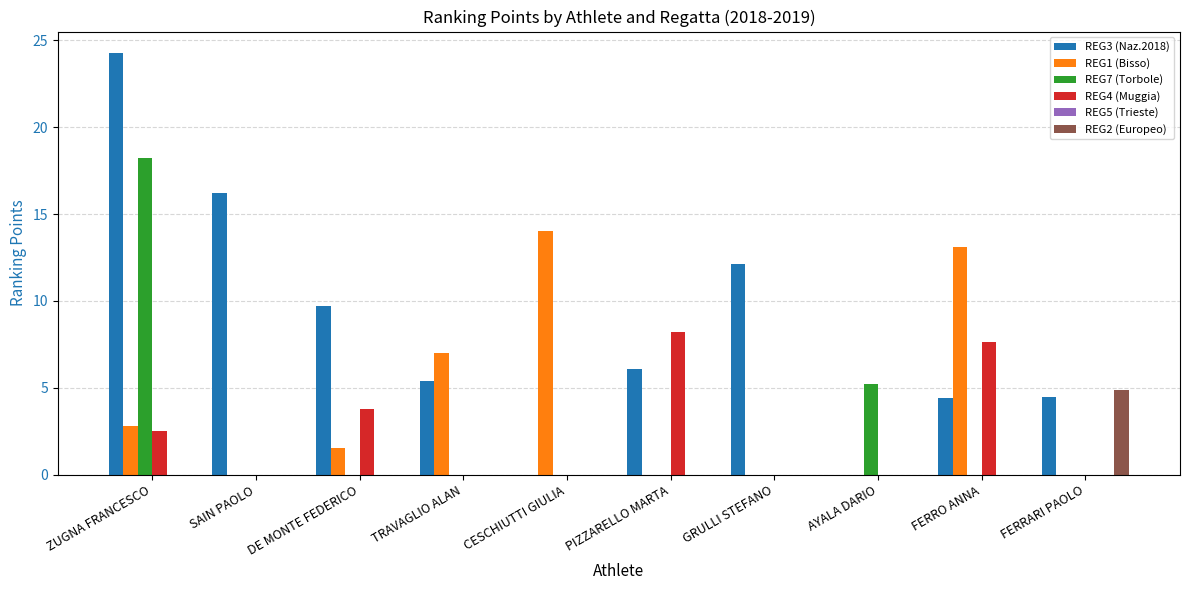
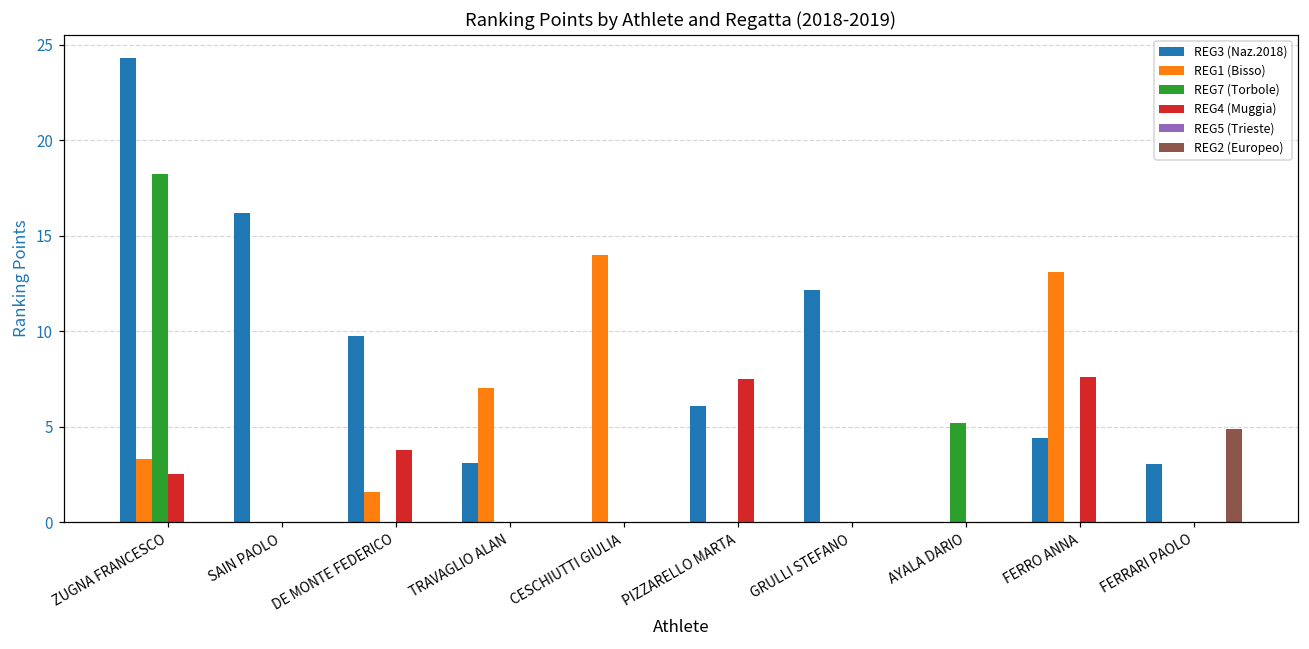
  {
    "REG3 (Naz.2018)": {
      "ZUGNA FRANCESCO": 24.3,
      "SAIN PAOLO": 16.2,
      "DE MONTE FEDERICO": 9.7,
-     "TRAVAGLIO ALAN": 5.4,
+     "TRAVAGLIO ALAN": 3.1,
      "CESCHIUTTI GIULIA": 0.0,
      "PIZZARELLO MARTA": 6.1,
      "GRULLI STEFANO": 12.2,
      "AYALA DARIO": 0.0,
      "FERRO ANNA": 4.4,
-     "FERRARI PAOLO": 4.5
+     "FERRARI PAOLO": 3.0
    },
    "REG1 (Bisso)": {
-     "ZUGNA FRANCESCO": 2.8,
+     "ZUGNA FRANCESCO": 3.3,
      "SAIN PAOLO": 0.0,
      "DE MONTE FEDERICO": 1.6,
      "TRAVAGLIO ALAN": 7.0,
      "CESCHIUTTI GIULIA": 14.0,
      "PIZZARELLO MARTA": 0.0,
      "GRULLI STEFANO": 0.0,
      "AYALA DARIO": 0.0,
      "FERRO ANNA": 13.1,
      "FERRARI PAOLO": 0.0
    },
    "REG7 (Torbole)": {
      "ZUGNA FRANCESCO": 18.2,
      "SAIN PAOLO": 0.0,
      "DE MONTE FEDERICO": 0.0,
      "TRAVAGLIO ALAN": 0.0,
      "CESCHIUTTI GIULIA": 0.0,
      "PIZZARELLO MARTA": 0.0,
      "GRULLI STEFANO": 0.0,
      "AYALA DARIO": 5.2,
      "FERRO ANNA": 0.0,
      "FERRARI PAOLO": 0.0
    },
    "REG4 (Muggia)": {
      "ZUGNA FRANCESCO": 2.5,
      "SAIN PAOLO": 0.0,
      "DE MONTE FEDERICO": 3.8,
      "TRAVAGLIO ALAN": 0.0,
      "CESCHIUTTI GIULIA": 0.0,
-     "PIZZARELLO MARTA": 8.2,
+     "PIZZARELLO MARTA": 7.5,
      "GRULLI STEFANO": 0.0,
      "AYALA DARIO": 0.0,
      "FERRO ANNA": 7.6,
      "FERRARI PAOLO": 0.0
    },
    "REG5 (Trieste)": {
      "ZUGNA FRANCESCO": 0.0,
      "SAIN PAOLO": 0.0,
      "DE MONTE FEDERICO": 0.0,
      "TRAVAGLIO ALAN": 0.0,
      "CESCHIUTTI GIULIA": 0.0,
      "PIZZARELLO MARTA": 0.0,
      "GRULLI STEFANO": 0.0,
      "AYALA DARIO": 0.0,
      "FERRO ANNA": 0.0,
      "FERRARI PAOLO": 0.0
    },
    "REG2 (Europeo)": {
      "ZUGNA FRANCESCO": 0.0,
      "SAIN PAOLO": 0.0,
      "DE MONTE FEDERICO": 0.0,
      "TRAVAGLIO ALAN": 0.0,
      "CESCHIUTTI GIULIA": 0.0,
      "PIZZARELLO MARTA": 0.0,
      "GRULLI STEFANO": 0.0,
      "AYALA DARIO": 0.0,
      "FERRO ANNA": 0.0,
      "FERRARI PAOLO": 4.9
    }
  }
